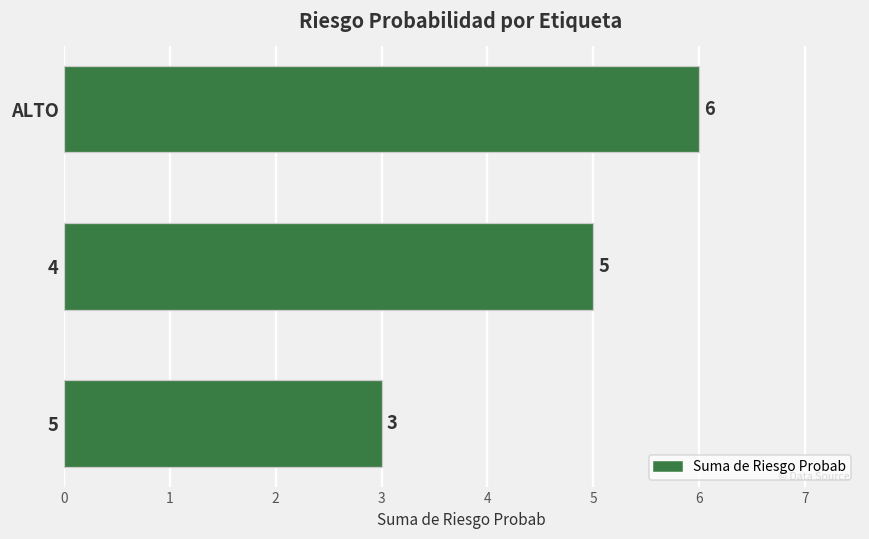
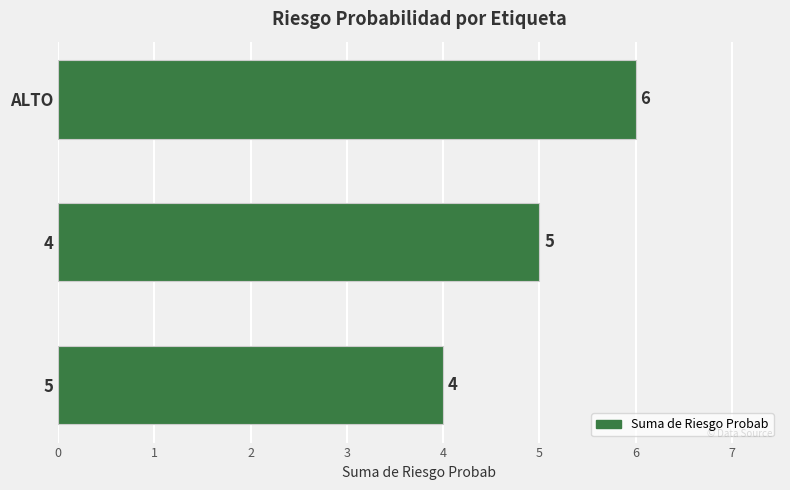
  {
    "ALTO": 6,
    "4": 5,
-   "5": 3
+   "5": 4
  }
